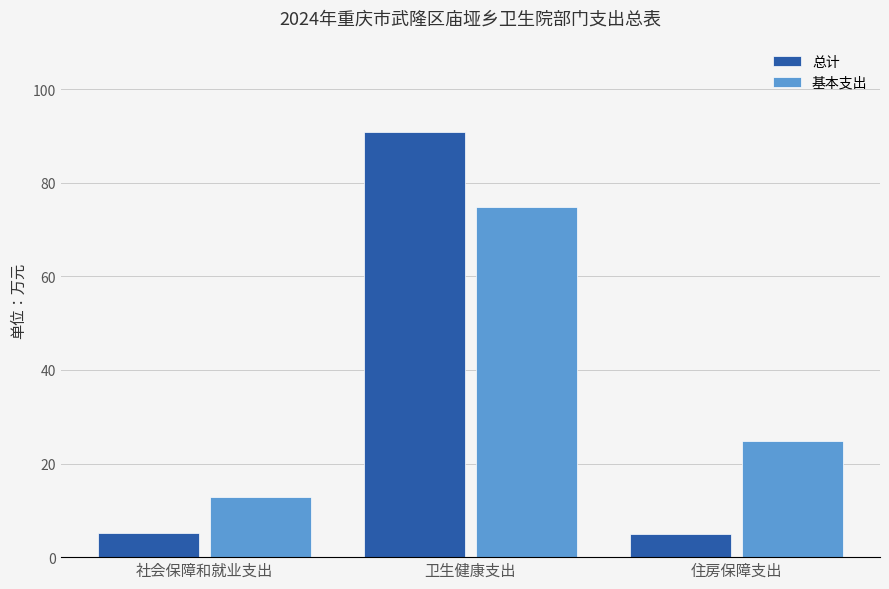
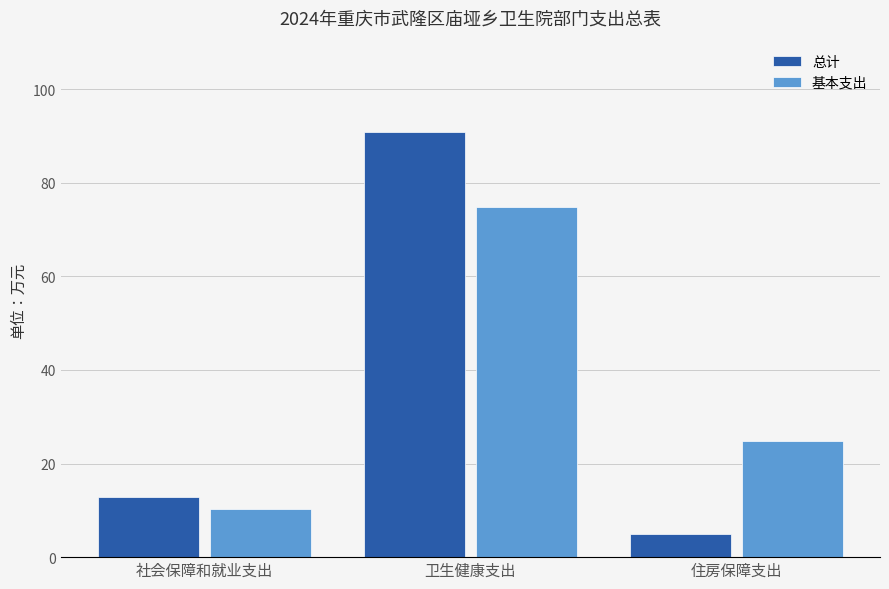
  {
    "总计": {
-     "社会保障和就业支出": 5,
+     "社会保障和就业支出": 13,
      "卫生健康支出": 91,
      "住房保障支出": 5
    },
    "基本支出": {
-     "社会保障和就业支出": 13,
+     "社会保障和就业支出": 10,
      "卫生健康支出": 75,
      "住房保障支出": 25
    }
  }
